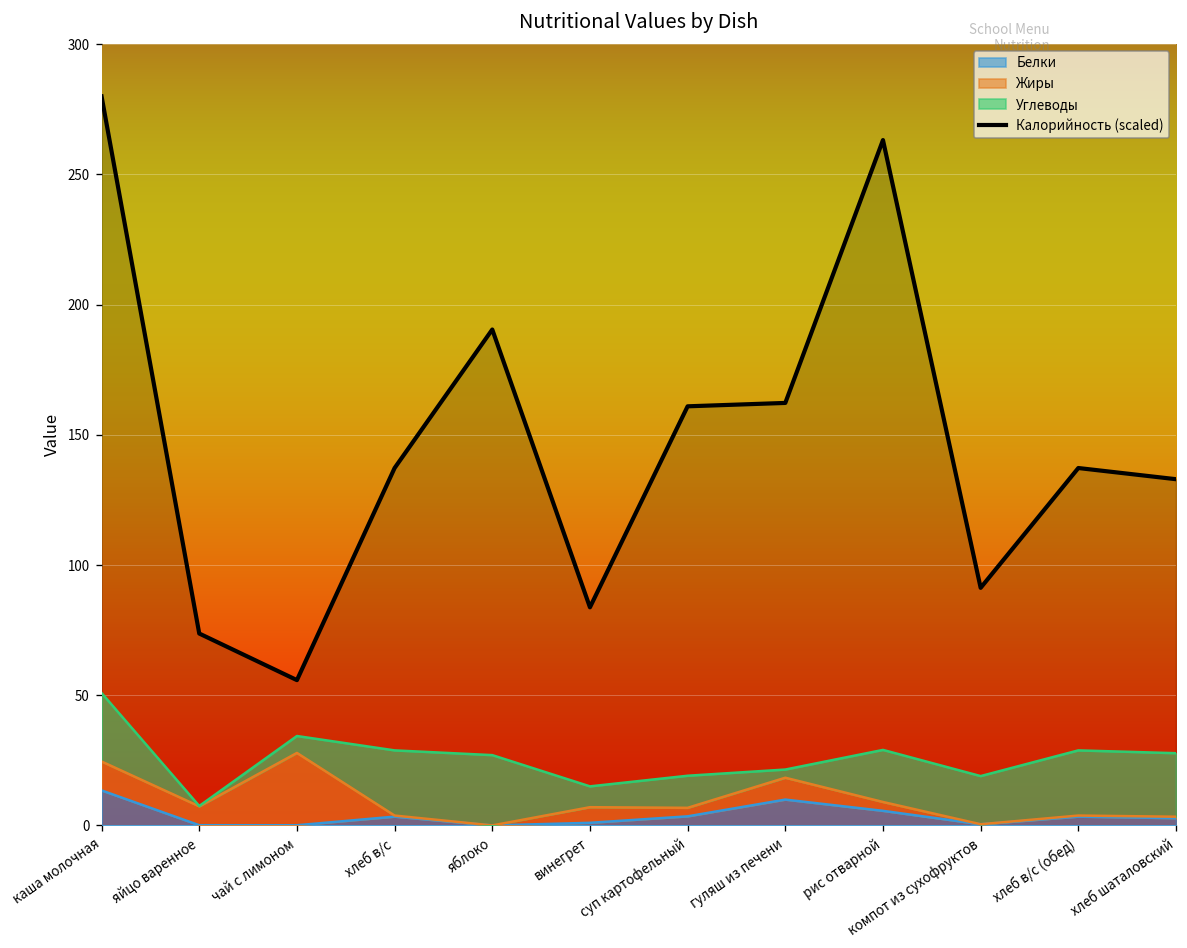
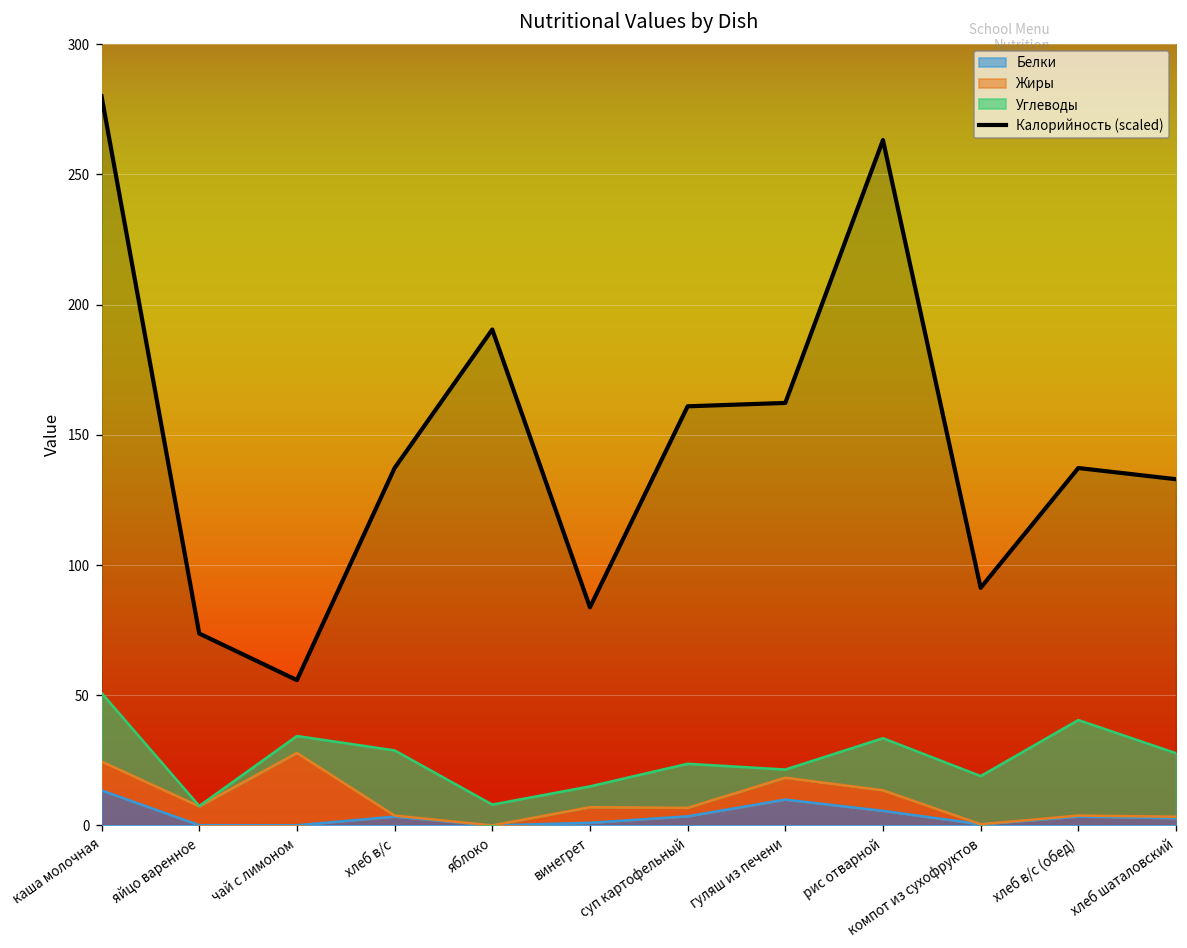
  {
    "Белки": {
      "каша молочная": 13,
      "яйцо варенное": 0,
      "чай с лимоном": 0,
      "винегрет": 1,
      "суп картофельный": 3,
      "гуляш из печени": 10,
      "рис отварной": 6
    },
    "Жиры": {
      "каша молочная": 25,
      "чай с лимоном": 28,
      "винегрет": 7,
      "суп картофельный": 7,
      "гуляш из печени": 18,
-     "рис отварной": 3
+     "рис отварной": 8
    },
    "Углеводы": {
      "каша молочная": 51,
      "чай с лимоном": 34,
      "хлеб в/с": 29,
-     "яблоко": 27,
+     "яблоко": 8,
      "винегрет": 15,
-     "суп картофельный": 12,
+     "суп картофельный": 17,
      "гуляш из печени": 21,
      "компот из сухофруктов": 19,
-     "хлеб в/с (обед)": 25,
+     "хлеб в/с (обед)": 37,
      "хлеб шаталовский": 28
    },
    "Калорийность (scaled)": {
      "каша молочная": 280,
      "яйцо варенное": 74,
      "чай с лимоном": 56,
      "хлеб в/с": 137,
      "яблоко": 190,
      "винегрет": 84,
      "суп картофельный": 161,
      "гуляш из печени": 162,
      "рис отварной": 263,
      "компот из сухофруктов": 91,
      "хлеб в/с (обед)": 137,
      "хлеб шаталовский": 133
    }
  }
